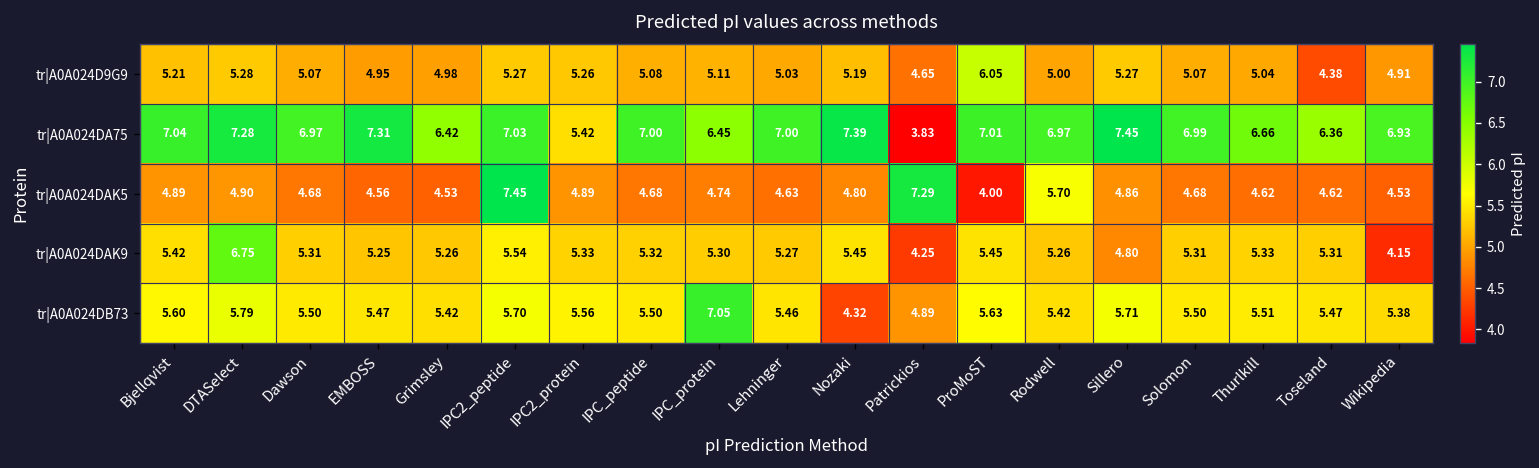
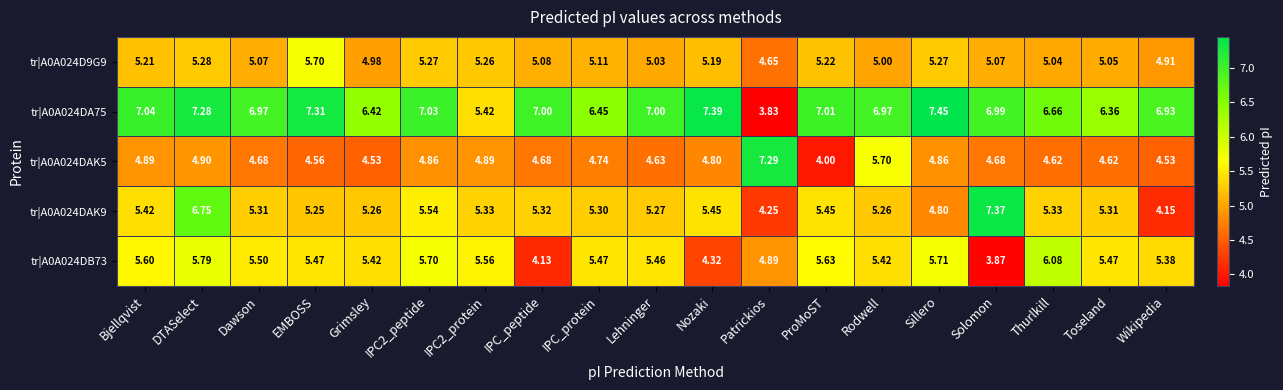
  {
    "tr|A0A024D9G9": {
      "Bjellqvist": 5.21,
      "DTASelect": 5.28,
      "Dawson": 5.07,
-     "EMBOSS": 4.95,
+     "EMBOSS": 5.70,
      "Grimsley": 4.98,
      "IPC2_peptide": 5.27,
      "IPC2_protein": 5.26,
      "IPC_peptide": 5.08,
      "IPC_protein": 5.11,
      "Lehninger": 5.03,
      "Nozaki": 5.19,
      "Patrickios": 4.65,
-     "ProMoST": 6.05,
+     "ProMoST": 5.22,
      "Rodwell": 5.00,
      "Sillero": 5.27,
      "Solomon": 5.07,
      "Thurlkill": 5.04,
-     "Toseland": 4.38,
+     "Toseland": 5.05,
      "Wikipedia": 4.91
    },
    "tr|A0A024DA75": {
      "Bjellqvist": 7.04,
      "DTASelect": 7.28,
      "Dawson": 6.97,
      "EMBOSS": 7.31,
      "Grimsley": 6.42,
      "IPC2_peptide": 7.03,
      "IPC2_protein": 5.42,
      "IPC_peptide": 7.00,
      "IPC_protein": 6.45,
      "Lehninger": 7.00,
      "Nozaki": 7.39,
      "Patrickios": 3.83,
      "ProMoST": 7.01,
      "Rodwell": 6.97,
      "Sillero": 7.45,
      "Solomon": 6.99,
      "Thurlkill": 6.66,
      "Toseland": 6.36,
      "Wikipedia": 6.93
    },
    "tr|A0A024DAK5": {
      "Bjellqvist": 4.89,
      "DTASelect": 4.90,
      "Dawson": 4.68,
      "EMBOSS": 4.56,
      "Grimsley": 4.53,
-     "IPC2_peptide": 7.45,
+     "IPC2_peptide": 4.86,
      "IPC2_protein": 4.89,
      "IPC_peptide": 4.68,
      "IPC_protein": 4.74,
      "Lehninger": 4.63,
      "Nozaki": 4.80,
      "Patrickios": 7.29,
      "ProMoST": 4.00,
      "Rodwell": 5.70,
      "Sillero": 4.86,
      "Solomon": 4.68,
      "Thurlkill": 4.62,
      "Toseland": 4.62,
      "Wikipedia": 4.53
    },
    "tr|A0A024DAK9": {
      "Bjellqvist": 5.42,
      "DTASelect": 6.75,
      "Dawson": 5.31,
      "EMBOSS": 5.25,
      "Grimsley": 5.26,
      "IPC2_peptide": 5.54,
      "IPC2_protein": 5.33,
      "IPC_peptide": 5.32,
      "IPC_protein": 5.30,
      "Lehninger": 5.27,
      "Nozaki": 5.45,
      "Patrickios": 4.25,
      "ProMoST": 5.45,
      "Rodwell": 5.26,
      "Sillero": 4.80,
-     "Solomon": 5.31,
+     "Solomon": 7.37,
      "Thurlkill": 5.33,
      "Toseland": 5.31,
      "Wikipedia": 4.15
    },
    "tr|A0A024DB73": {
      "Bjellqvist": 5.60,
      "DTASelect": 5.79,
      "Dawson": 5.50,
      "EMBOSS": 5.47,
      "Grimsley": 5.42,
      "IPC2_peptide": 5.70,
      "IPC2_protein": 5.56,
-     "IPC_peptide": 5.50,
-     "IPC_protein": 7.05,
+     "IPC_peptide": 4.13,
+     "IPC_protein": 5.47,
      "Lehninger": 5.46,
      "Nozaki": 4.32,
      "Patrickios": 4.89,
      "ProMoST": 5.63,
      "Rodwell": 5.42,
      "Sillero": 5.71,
-     "Solomon": 5.50,
-     "Thurlkill": 5.51,
+     "Solomon": 3.87,
+     "Thurlkill": 6.08,
      "Toseland": 5.47,
      "Wikipedia": 5.38
    }
  }
